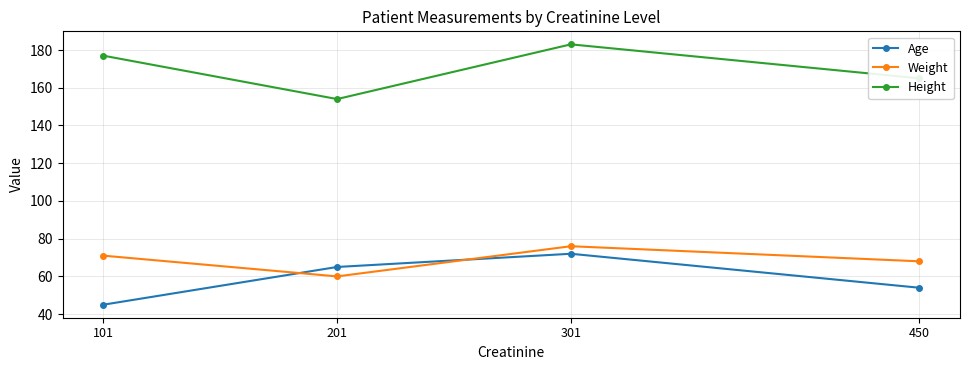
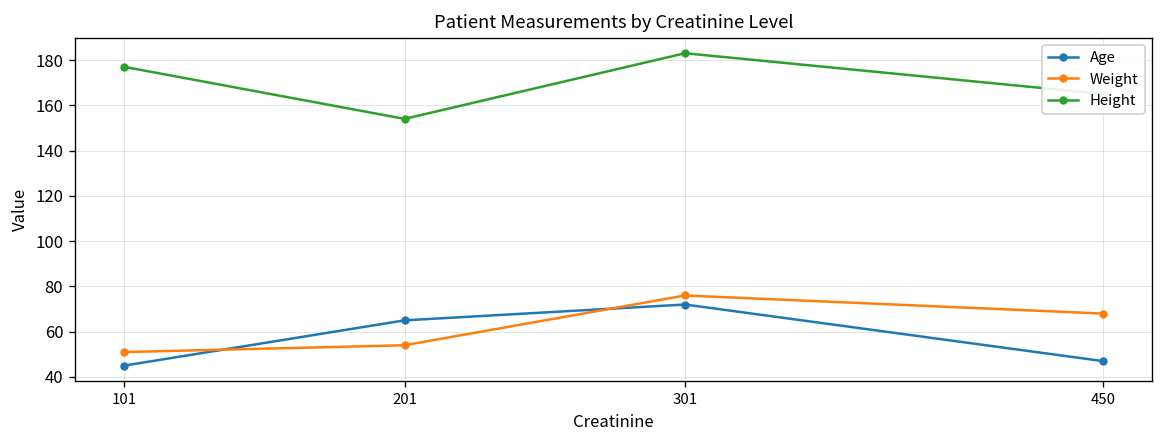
  {
    "Age": {
      "101": 45,
      "201": 65,
      "301": 72,
-     "450": 54
+     "450": 47
    },
    "Weight": {
-     "101": 71,
-     "201": 60,
+     "101": 51,
+     "201": 54,
      "301": 76,
      "450": 68
    },
    "Height": {
      "101": 177,
      "201": 154,
      "301": 183
    }
  }
